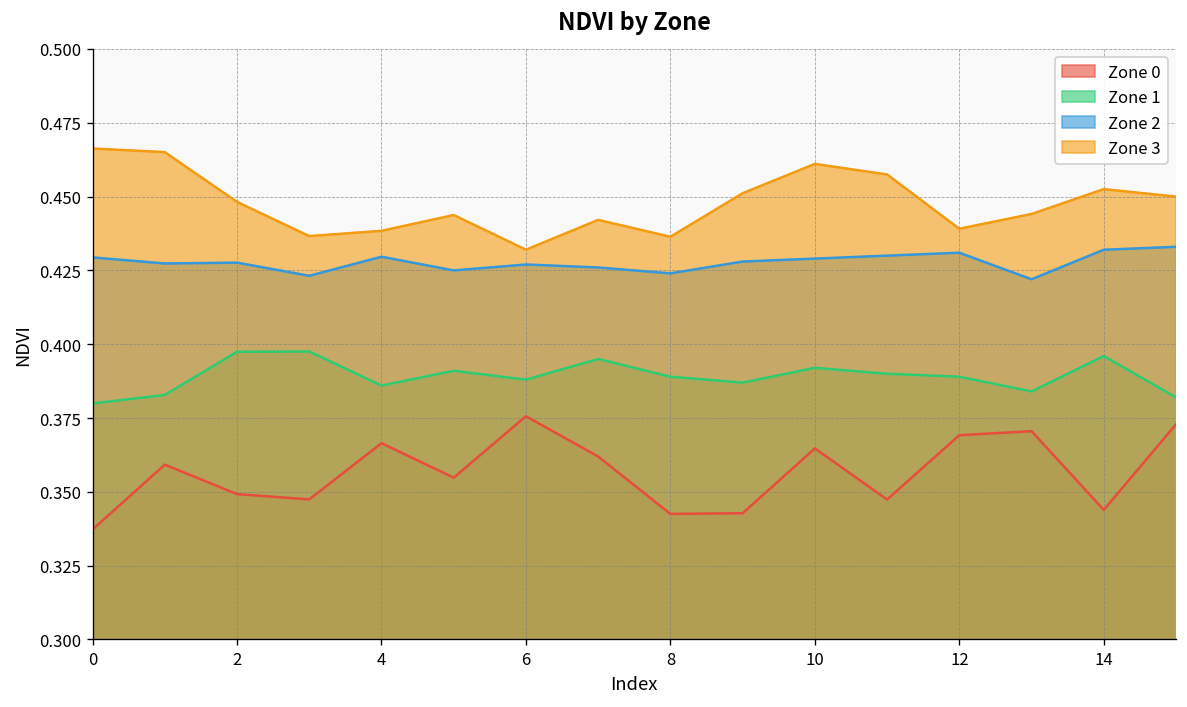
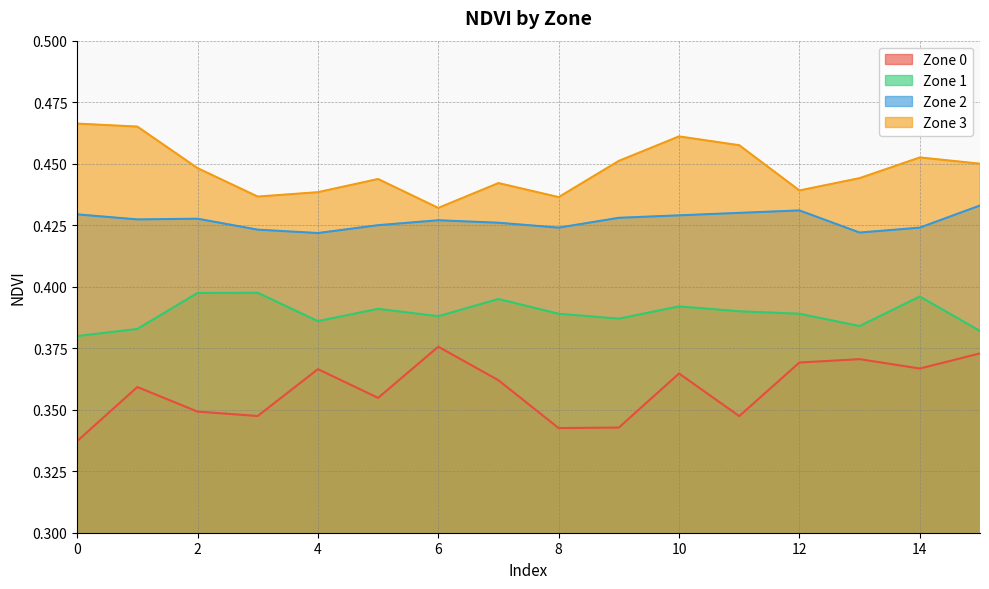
  {
    "Zone 0": {
      "0": 0.337,
      "2": 0.349,
      "4": 0.366,
      "6": 0.376,
      "8": 0.343,
      "10": 0.365,
      "12": 0.369,
-     "14": 0.344
+     "14": 0.367
    },
    "Zone 1": {
      "0": 0.380,
      "2": 0.397,
      "4": 0.386,
      "6": 0.388,
      "8": 0.389,
      "10": 0.392,
      "12": 0.389,
      "14": 0.396
    },
    "Zone 2": {
      "0": 0.429,
      "2": 0.428,
-     "4": 0.430,
+     "4": 0.422,
      "6": 0.427,
      "8": 0.424,
      "10": 0.429,
      "12": 0.431,
-     "14": 0.432
+     "14": 0.424
    },
    "Zone 3": {
      "0": 0.466,
      "2": 0.448,
      "4": 0.438,
      "6": 0.432,
      "8": 0.436,
      "10": 0.461,
      "12": 0.439,
      "14": 0.453
    }
  }
